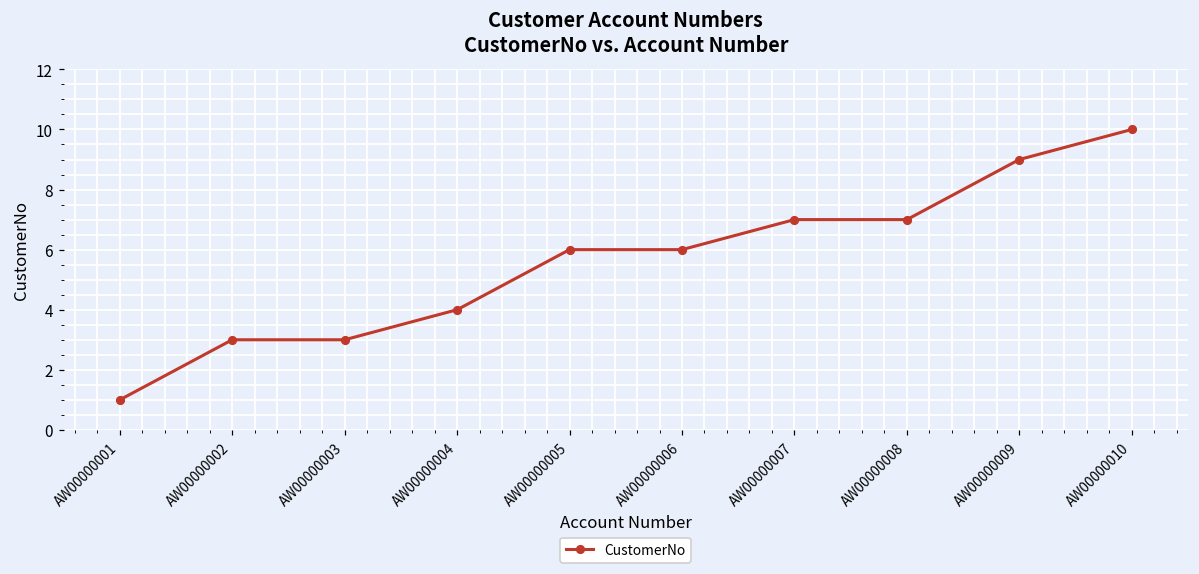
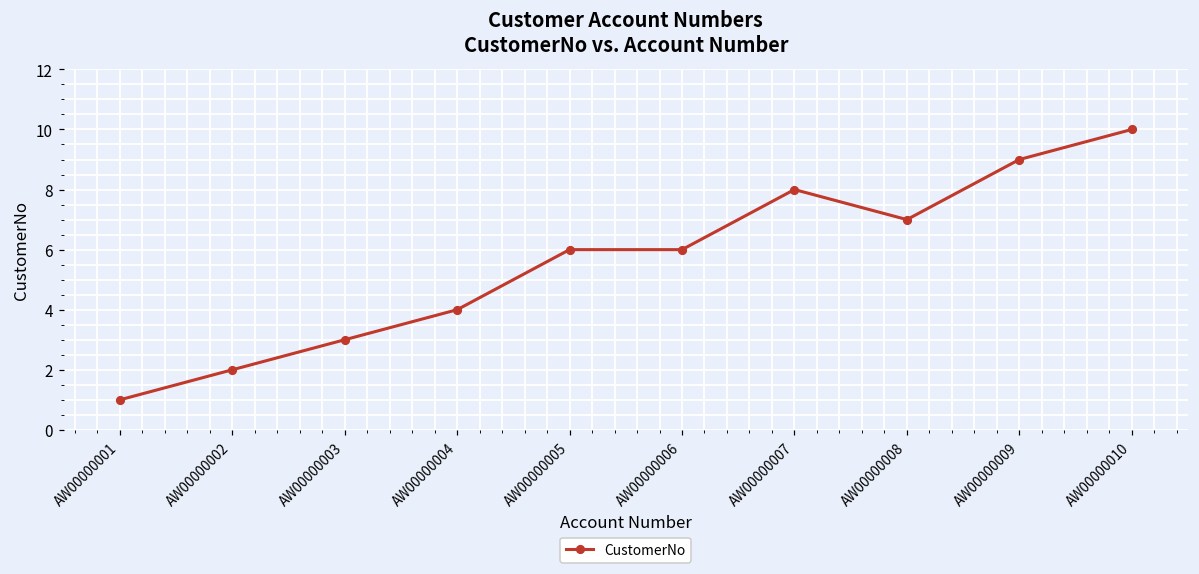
  {
    "AW00000001": 1,
-   "AW00000002": 3,
+   "AW00000002": 2,
    "AW00000003": 3,
    "AW00000004": 4,
    "AW00000005": 6,
    "AW00000006": 6,
-   "AW00000007": 7,
+   "AW00000007": 8,
    "AW00000008": 7,
    "AW00000009": 9,
    "AW00000010": 10
  }
